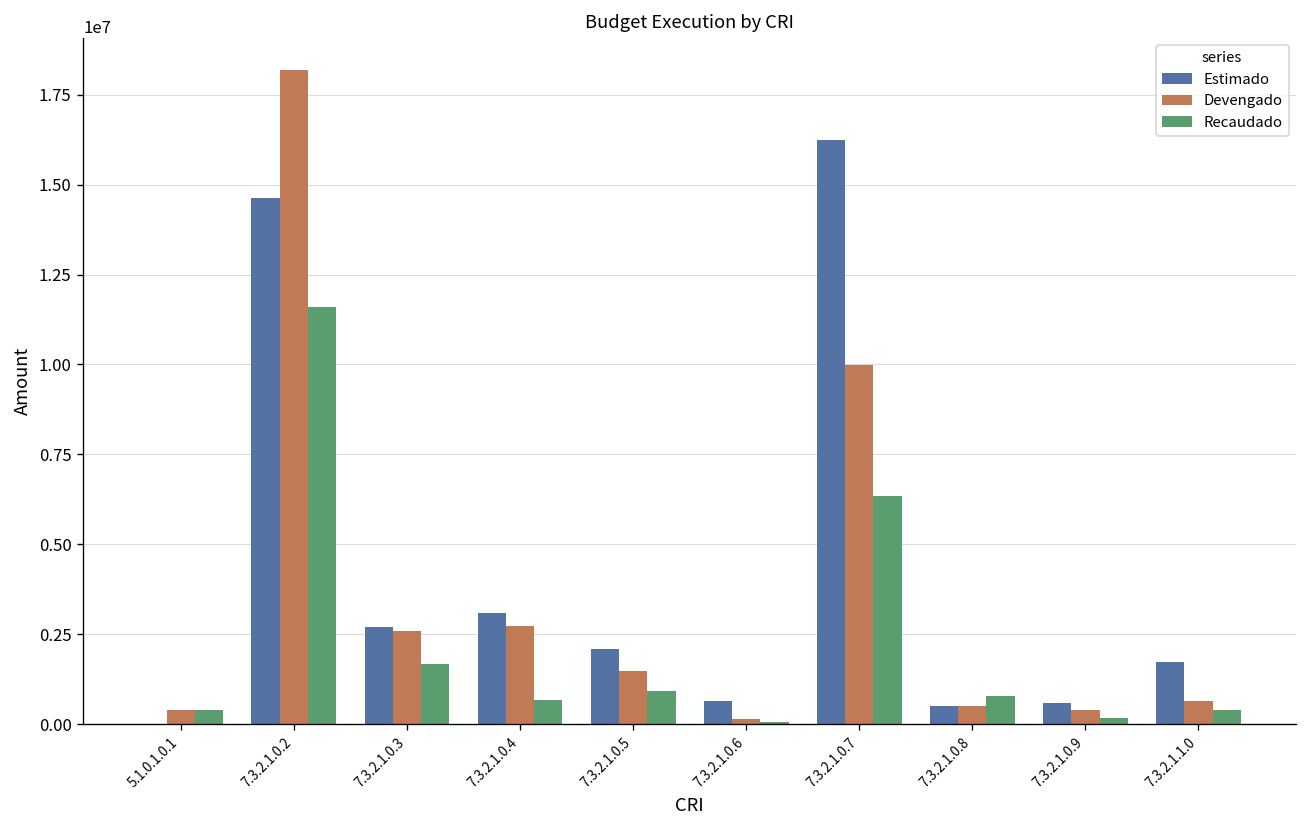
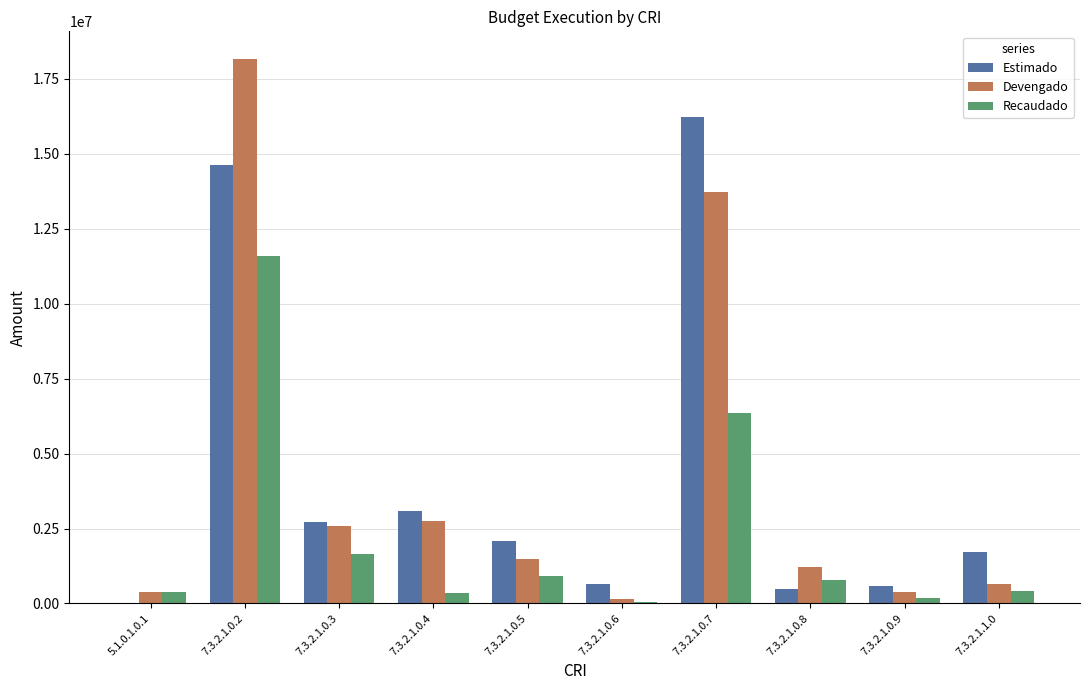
  {
    "Estimado": {
      "7.3.2.1.0.2": 14600000,
      "7.3.2.1.0.3": 2700000,
      "7.3.2.1.0.4": 3100000,
      "7.3.2.1.0.5": 2100000,
      "7.3.2.1.0.6": 700000,
      "7.3.2.1.0.7": 16200000,
      "7.3.2.1.0.8": 500000,
      "7.3.2.1.0.9": 600000,
      "7.3.2.1.1.0": 1700000
    },
    "Devengado": {
      "5.1.0.1.0.1": 400000,
      "7.3.2.1.0.2": 18200000,
      "7.3.2.1.0.3": 2600000,
      "7.3.2.1.0.4": 2700000,
      "7.3.2.1.0.5": 1500000,
      "7.3.2.1.0.6": 200000,
-     "7.3.2.1.0.7": 10000000,
-     "7.3.2.1.0.8": 500000,
+     "7.3.2.1.0.7": 13700000,
+     "7.3.2.1.0.8": 1200000,
      "7.3.2.1.0.9": 400000,
      "7.3.2.1.1.0": 600000
    },
    "Recaudado": {
      "5.1.0.1.0.1": 400000,
      "7.3.2.1.0.2": 11600000,
      "7.3.2.1.0.3": 1700000,
-     "7.3.2.1.0.4": 700000,
+     "7.3.2.1.0.4": 300000,
      "7.3.2.1.0.5": 900000,
      "7.3.2.1.0.7": 6300000,
      "7.3.2.1.0.8": 800000,
      "7.3.2.1.0.9": 200000,
      "7.3.2.1.1.0": 400000
    }
  }
